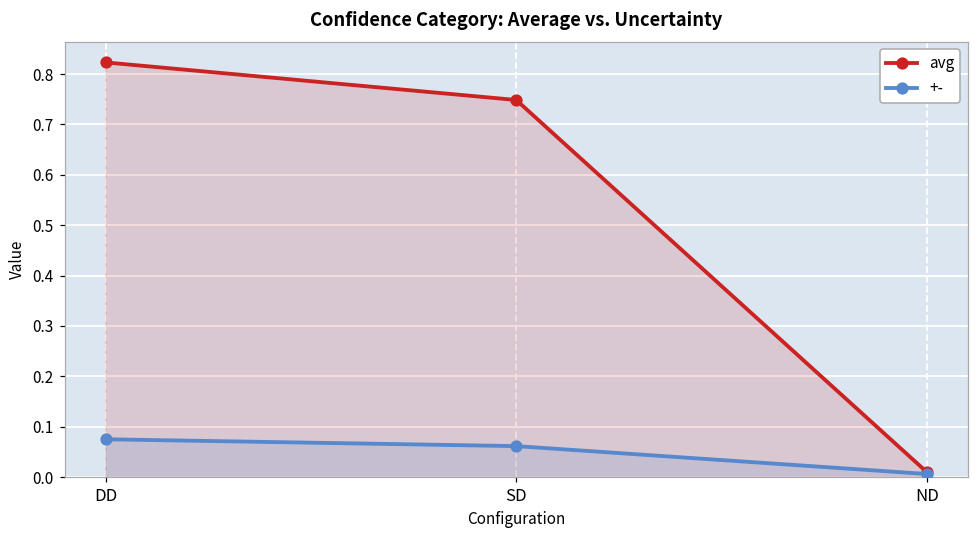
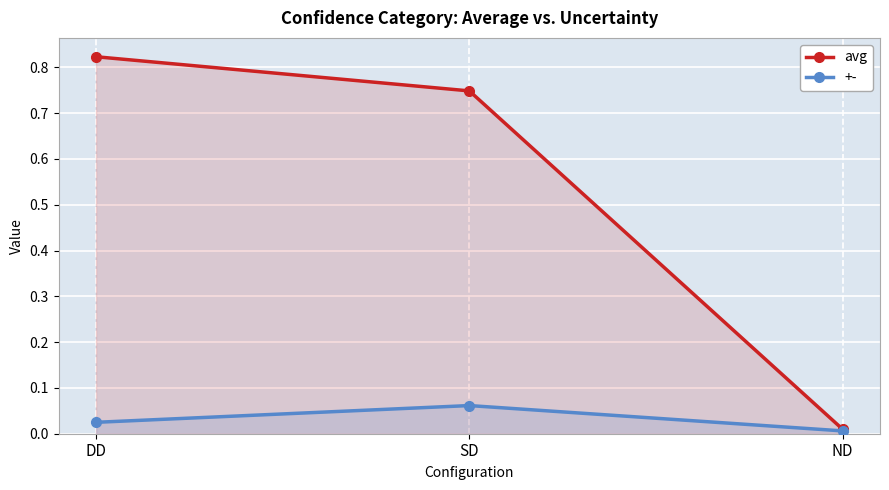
  {
    "avg": {
      "DD": 0.82,
      "SD": 0.75
    },
    "+-": {
-     "DD": 0.08,
+     "DD": 0.02,
      "SD": 0.06
    }
  }
